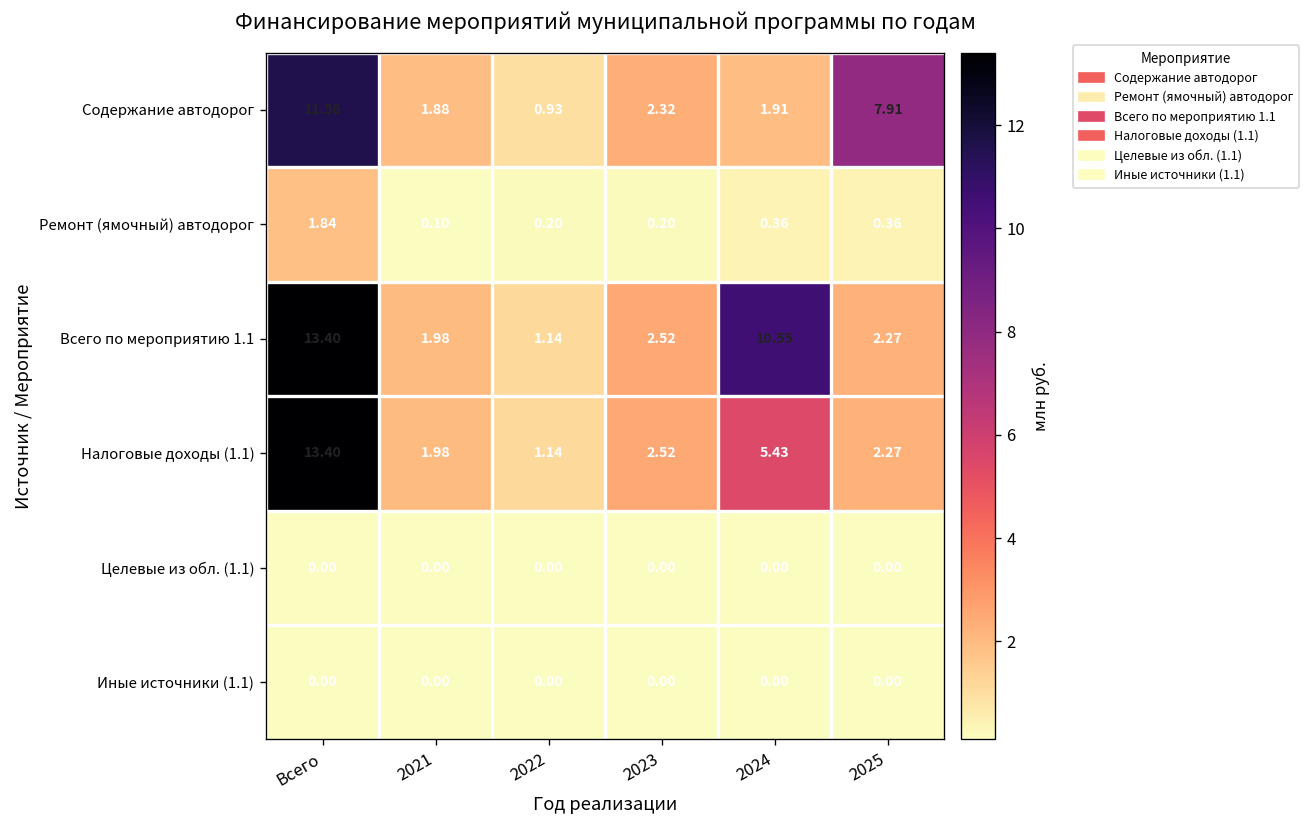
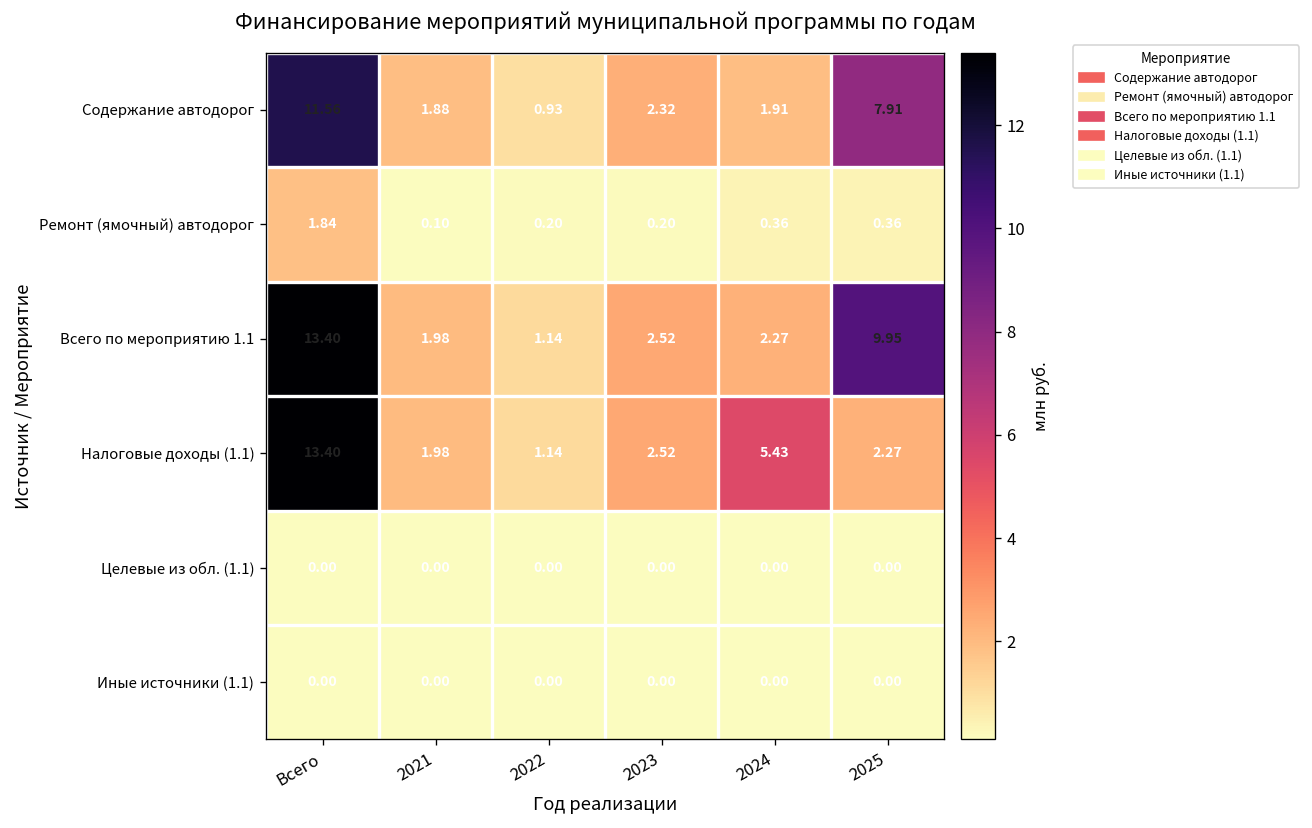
  {
    "Содержание автодорог": {
      "2021": 1.88,
      "2022": 0.93,
      "2023": 2.32,
      "2024": 1.91,
      "2025": 7.91
    },
    "Ремонт (ямочный) автодорог": {
      "Всего": 1.84,
      "2021": 0.10,
      "2022": 0.20,
      "2023": 0.20,
      "2024": 0.36,
      "2025": 0.36
    },
    "Всего по мероприятию 1.1": {
      "2021": 1.98,
      "2022": 1.14,
      "2023": 2.52,
-     "2024": 10.55,
-     "2025": 2.27
+     "2024": 2.27,
+     "2025": 9.95
    },
    "Налоговые доходы (1.1)": {
      "2021": 1.98,
      "2022": 1.14,
      "2023": 2.52,
      "2024": 5.43,
      "2025": 2.27
    },
    "Целевые из обл. (1.1)": {
      "Всего": 0.00,
      "2021": 0.00,
      "2022": 0.00,
      "2023": 0.00,
      "2024": 0.00,
      "2025": 0.00
    },
    "Иные источники (1.1)": {
      "Всего": 0.00,
      "2021": 0.00,
      "2022": 0.00,
      "2023": 0.00,
      "2024": 0.00,
      "2025": 0.00
    }
  }
